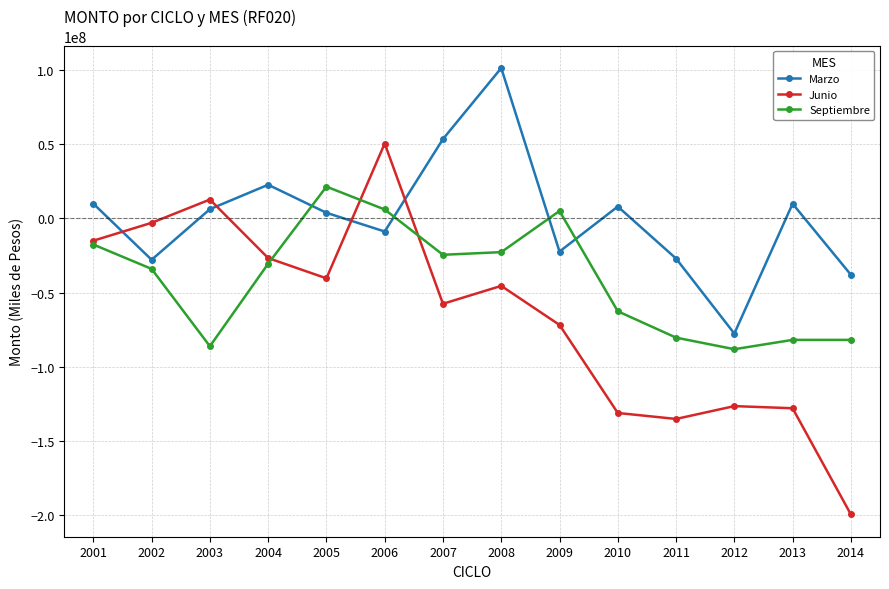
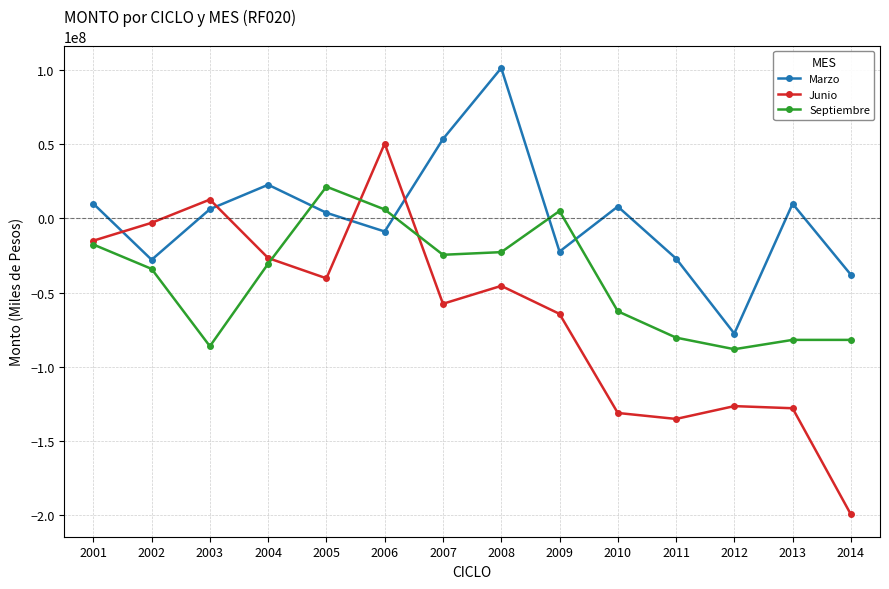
  {
    "Marzo": {
      "2001": 10000000,
      "2002": -28000000,
      "2003": 6000000,
      "2004": 23000000,
      "2005": 4000000,
      "2006": -9000000,
      "2007": 53000000,
      "2008": 101000000,
      "2009": -22000000,
      "2010": 8000000,
      "2011": -27000000,
      "2012": -78000000,
      "2013": 10000000,
      "2014": -38000000
    },
    "Junio": {
      "2001": -15000000,
      "2002": -3000000,
      "2003": 13000000,
      "2004": -27000000,
      "2005": -40000000,
      "2006": 50000000,
      "2007": -58000000,
      "2008": -46000000,
-     "2009": -72000000,
+     "2009": -64000000,
      "2010": -131000000,
      "2011": -135000000,
      "2012": -126000000,
      "2013": -128000000,
      "2014": -199000000
    },
    "Septiembre": {
      "2001": -18000000,
      "2002": -34000000,
      "2003": -86000000,
      "2004": -31000000,
      "2005": 21000000,
      "2006": 6000000,
      "2007": -25000000,
      "2008": -23000000,
      "2009": 5000000,
      "2010": -63000000,
      "2011": -80000000,
      "2012": -88000000,
      "2013": -82000000,
      "2014": -82000000
    }
  }
